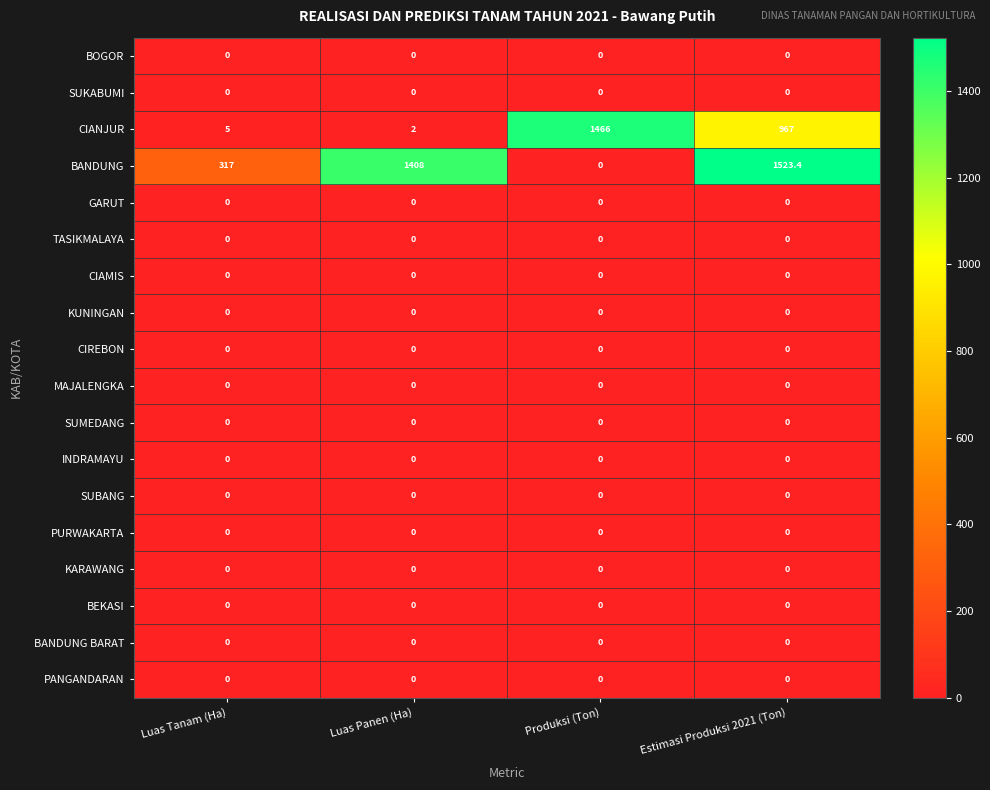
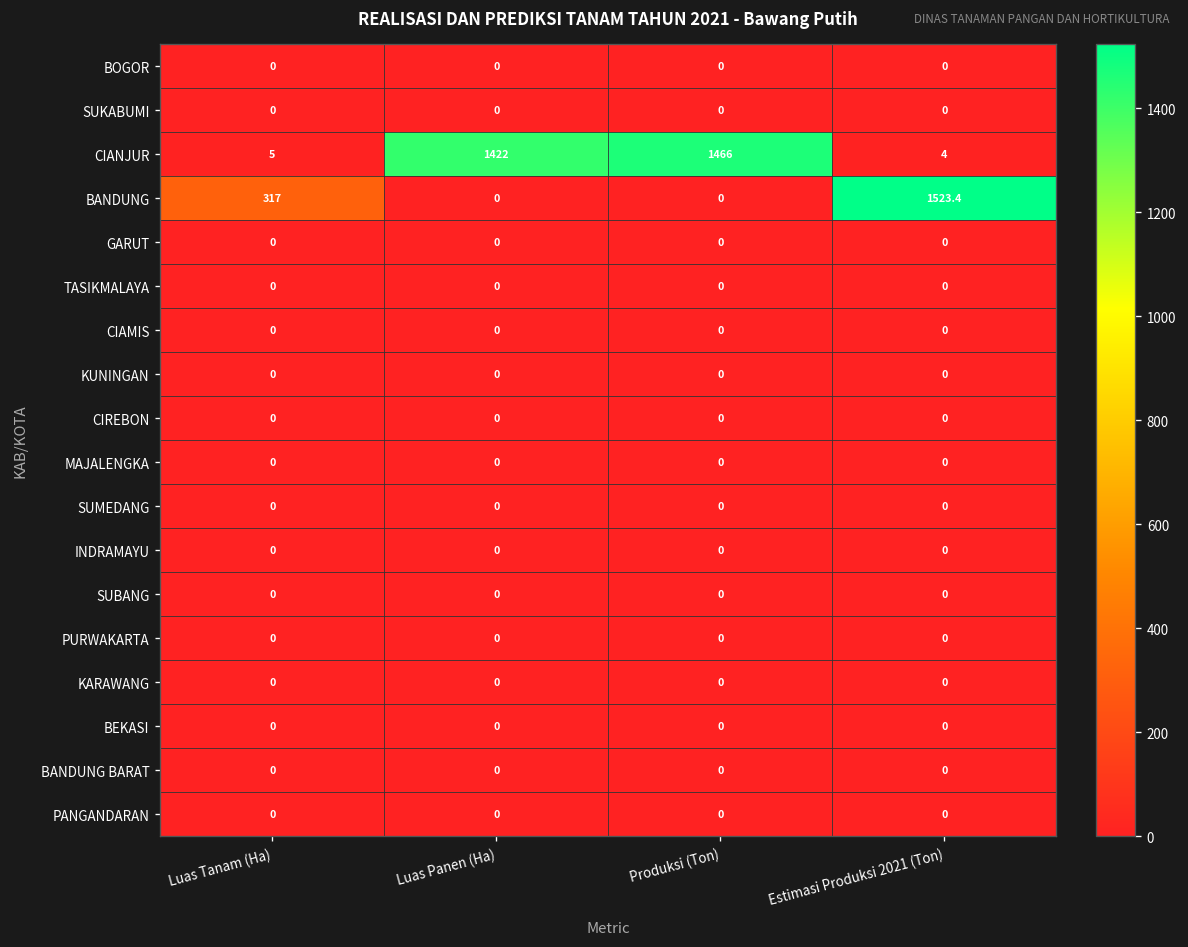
  {
    "BOGOR": {
      "Luas Tanam (Ha)": 0,
      "Luas Panen (Ha)": 0,
      "Produksi (Ton)": 0,
      "Estimasi Produksi 2021 (Ton)": 0
    },
    "SUKABUMI": {
      "Luas Tanam (Ha)": 0,
      "Luas Panen (Ha)": 0,
      "Produksi (Ton)": 0,
      "Estimasi Produksi 2021 (Ton)": 0
    },
    "CIANJUR": {
      "Luas Tanam (Ha)": 5,
-     "Luas Panen (Ha)": 2,
+     "Luas Panen (Ha)": 1422,
      "Produksi (Ton)": 1466,
-     "Estimasi Produksi 2021 (Ton)": 967
+     "Estimasi Produksi 2021 (Ton)": 4
    },
    "BANDUNG": {
      "Luas Tanam (Ha)": 317,
-     "Luas Panen (Ha)": 1408,
+     "Luas Panen (Ha)": 0,
      "Produksi (Ton)": 0,
      "Estimasi Produksi 2021 (Ton)": 1523.4
    },
    "GARUT": {
      "Luas Tanam (Ha)": 0,
      "Luas Panen (Ha)": 0,
      "Produksi (Ton)": 0,
      "Estimasi Produksi 2021 (Ton)": 0
    },
    "TASIKMALAYA": {
      "Luas Tanam (Ha)": 0,
      "Luas Panen (Ha)": 0,
      "Produksi (Ton)": 0,
      "Estimasi Produksi 2021 (Ton)": 0
    },
    "CIAMIS": {
      "Luas Tanam (Ha)": 0,
      "Luas Panen (Ha)": 0,
      "Produksi (Ton)": 0,
      "Estimasi Produksi 2021 (Ton)": 0
    },
    "KUNINGAN": {
      "Luas Tanam (Ha)": 0,
      "Luas Panen (Ha)": 0,
      "Produksi (Ton)": 0,
      "Estimasi Produksi 2021 (Ton)": 0
    },
    "CIREBON": {
      "Luas Tanam (Ha)": 0,
      "Luas Panen (Ha)": 0,
      "Produksi (Ton)": 0,
      "Estimasi Produksi 2021 (Ton)": 0
    },
    "MAJALENGKA": {
      "Luas Tanam (Ha)": 0,
      "Luas Panen (Ha)": 0,
      "Produksi (Ton)": 0,
      "Estimasi Produksi 2021 (Ton)": 0
    },
    "SUMEDANG": {
      "Luas Tanam (Ha)": 0,
      "Luas Panen (Ha)": 0,
      "Produksi (Ton)": 0,
      "Estimasi Produksi 2021 (Ton)": 0
    },
    "INDRAMAYU": {
      "Luas Tanam (Ha)": 0,
      "Luas Panen (Ha)": 0,
      "Produksi (Ton)": 0,
      "Estimasi Produksi 2021 (Ton)": 0
    },
    "SUBANG": {
      "Luas Tanam (Ha)": 0,
      "Luas Panen (Ha)": 0,
      "Produksi (Ton)": 0,
      "Estimasi Produksi 2021 (Ton)": 0
    },
    "PURWAKARTA": {
      "Luas Tanam (Ha)": 0,
      "Luas Panen (Ha)": 0,
      "Produksi (Ton)": 0,
      "Estimasi Produksi 2021 (Ton)": 0
    },
    "KARAWANG": {
      "Luas Tanam (Ha)": 0,
      "Luas Panen (Ha)": 0,
      "Produksi (Ton)": 0,
      "Estimasi Produksi 2021 (Ton)": 0
    },
    "BEKASI": {
      "Luas Tanam (Ha)": 0,
      "Luas Panen (Ha)": 0,
      "Produksi (Ton)": 0,
      "Estimasi Produksi 2021 (Ton)": 0
    },
    "BANDUNG BARAT": {
      "Luas Tanam (Ha)": 0,
      "Luas Panen (Ha)": 0,
      "Produksi (Ton)": 0,
      "Estimasi Produksi 2021 (Ton)": 0
    },
    "PANGANDARAN": {
      "Luas Tanam (Ha)": 0,
      "Luas Panen (Ha)": 0,
      "Produksi (Ton)": 0,
      "Estimasi Produksi 2021 (Ton)": 0
    }
  }
